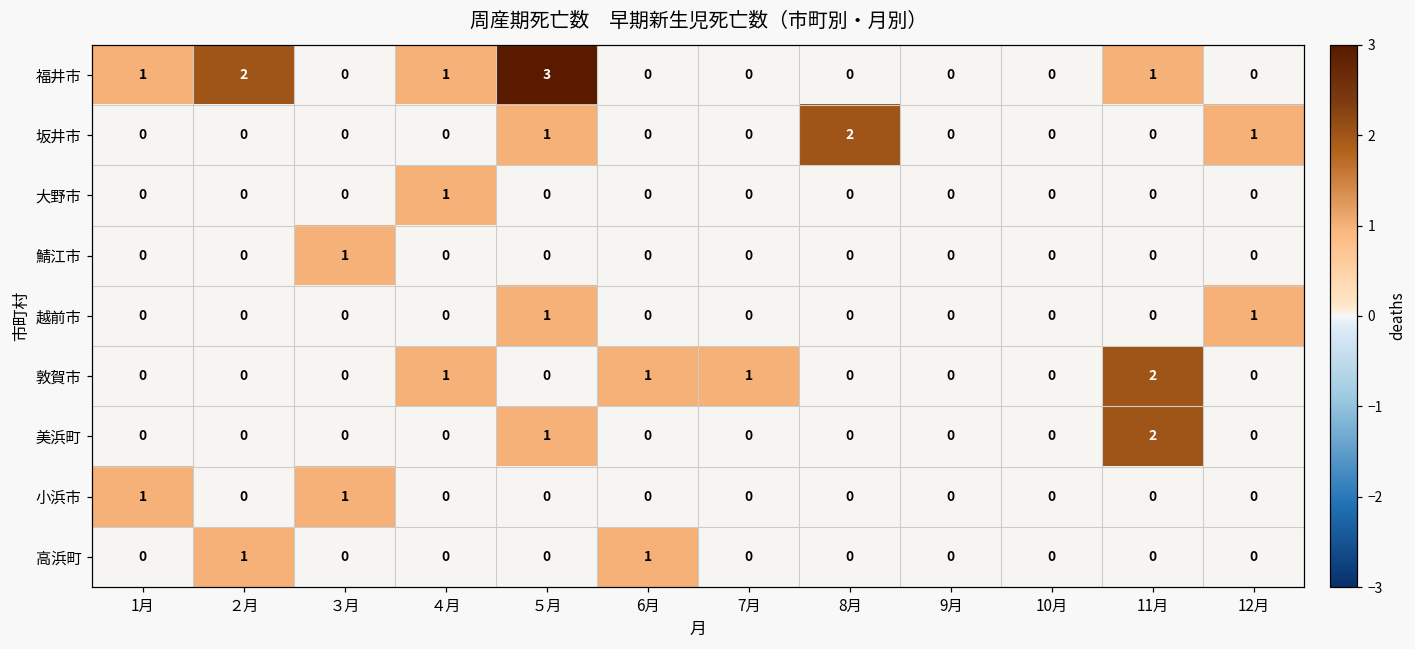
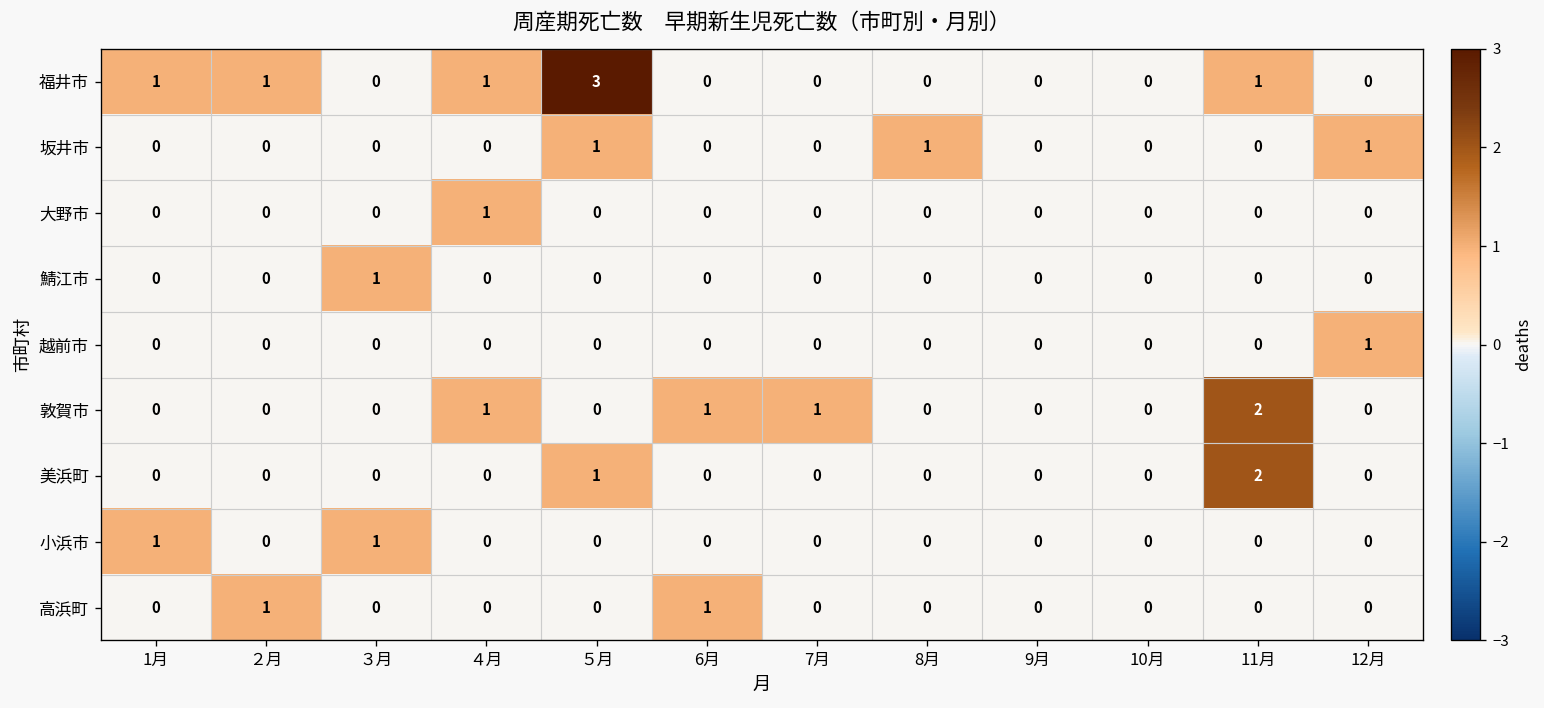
  {
    "福井市": {
      "1月": 1,
-     "２月": 2,
+     "２月": 1,
      "３月": 0,
      "４月": 1,
      "５月": 3,
      "6月": 0,
      "7月": 0,
      "8月": 0,
      "9月": 0,
      "10月": 0,
      "11月": 1,
      "12月": 0
    },
    "坂井市": {
      "1月": 0,
      "２月": 0,
      "３月": 0,
      "４月": 0,
      "５月": 1,
      "6月": 0,
      "7月": 0,
-     "8月": 2,
+     "8月": 1,
      "9月": 0,
      "10月": 0,
      "11月": 0,
      "12月": 1
    },
    "大野市": {
      "1月": 0,
      "２月": 0,
      "３月": 0,
      "４月": 1,
      "５月": 0,
      "6月": 0,
      "7月": 0,
      "8月": 0,
      "9月": 0,
      "10月": 0,
      "11月": 0,
      "12月": 0
    },
    "鯖江市": {
      "1月": 0,
      "２月": 0,
      "３月": 1,
      "４月": 0,
      "５月": 0,
      "6月": 0,
      "7月": 0,
      "8月": 0,
      "9月": 0,
      "10月": 0,
      "11月": 0,
      "12月": 0
    },
    "越前市": {
      "1月": 0,
      "２月": 0,
      "３月": 0,
      "４月": 0,
-     "５月": 1,
+     "５月": 0,
      "6月": 0,
      "7月": 0,
      "8月": 0,
      "9月": 0,
      "10月": 0,
      "11月": 0,
      "12月": 1
    },
    "敦賀市": {
      "1月": 0,
      "２月": 0,
      "３月": 0,
      "４月": 1,
      "５月": 0,
      "6月": 1,
      "7月": 1,
      "8月": 0,
      "9月": 0,
      "10月": 0,
      "11月": 2,
      "12月": 0
    },
    "美浜町": {
      "1月": 0,
      "２月": 0,
      "３月": 0,
      "４月": 0,
      "５月": 1,
      "6月": 0,
      "7月": 0,
      "8月": 0,
      "9月": 0,
      "10月": 0,
      "11月": 2,
      "12月": 0
    },
    "小浜市": {
      "1月": 1,
      "２月": 0,
      "３月": 1,
      "４月": 0,
      "５月": 0,
      "6月": 0,
      "7月": 0,
      "8月": 0,
      "9月": 0,
      "10月": 0,
      "11月": 0,
      "12月": 0
    },
    "高浜町": {
      "1月": 0,
      "２月": 1,
      "３月": 0,
      "４月": 0,
      "５月": 0,
      "6月": 1,
      "7月": 0,
      "8月": 0,
      "9月": 0,
      "10月": 0,
      "11月": 0,
      "12月": 0
    }
  }
